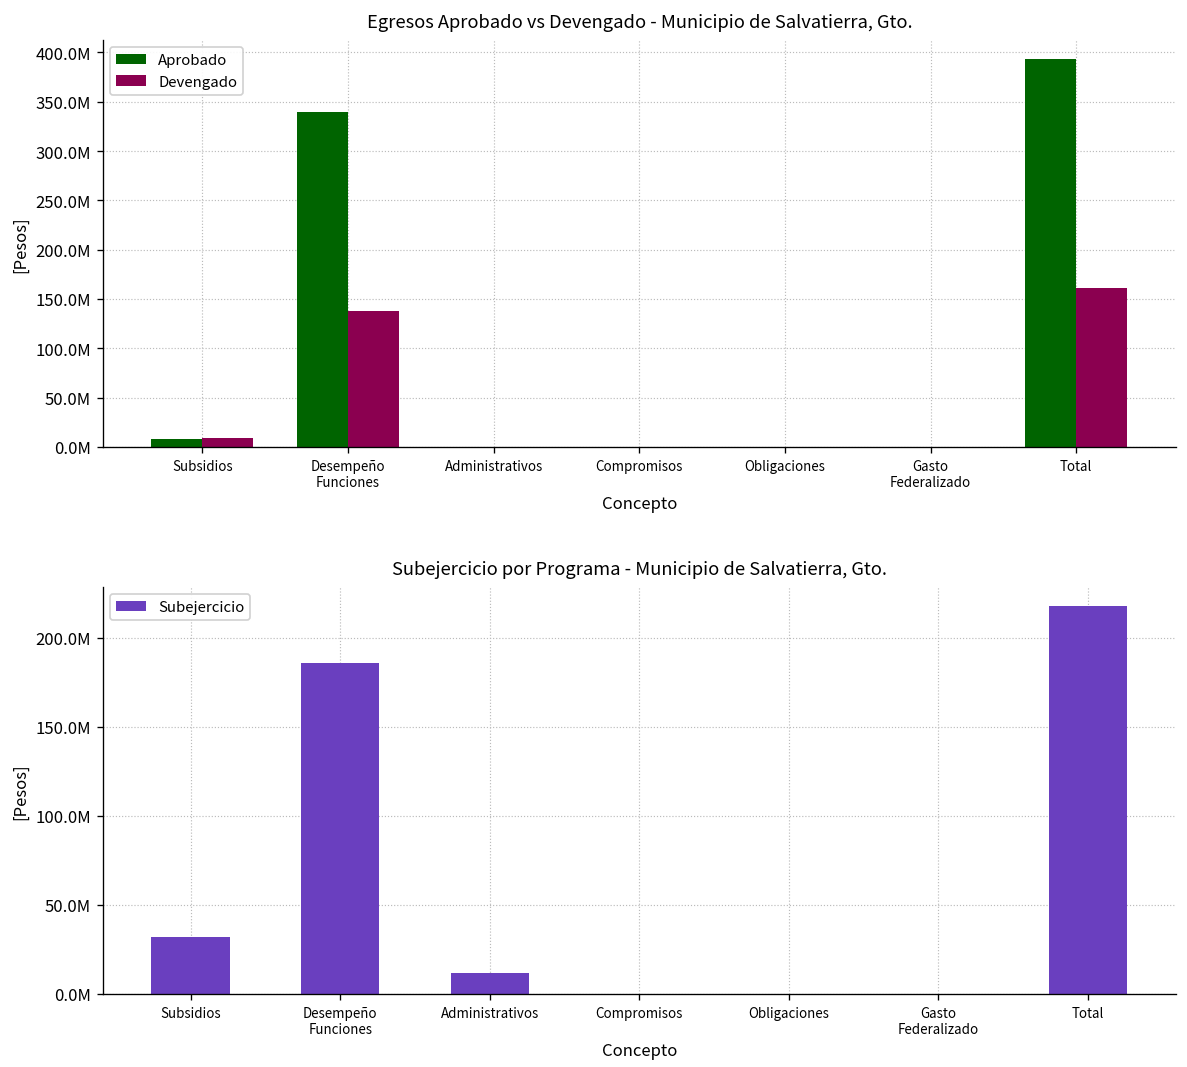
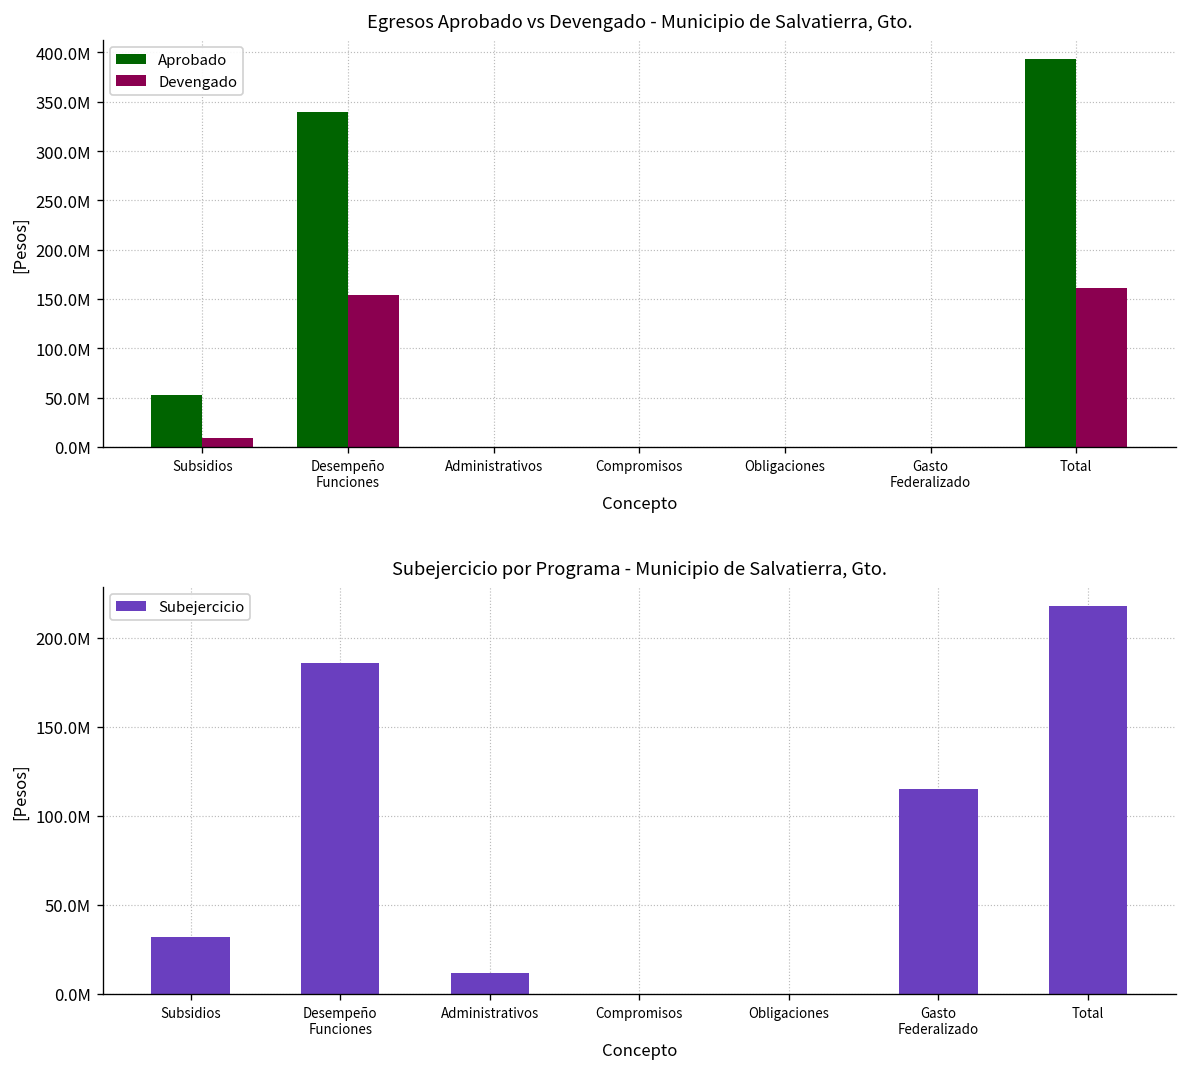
  {
    "Egresos Aprobado vs Devengado - Municipio de Salvatierra, Gto.": {
      "Aprobado": {
-       "Subsidios": 10000000,
+       "Subsidios": 50000000,
        "Desempeño Funciones": 340000000,
        "Administrativos": 0,
        "Compromisos": 0,
        "Obligaciones": 0,
        "Gasto Federalizado": 0,
        "Total": 390000000
      },
      "Devengado": {
        "Subsidios": 10000000,
-       "Desempeño Funciones": 140000000,
+       "Desempeño Funciones": 150000000,
        "Administrativos": 0,
        "Compromisos": 0,
        "Obligaciones": 0,
        "Gasto Federalizado": 0,
        "Total": 160000000
      }
    },
    "Subejercicio por Programa - Municipio de Salvatierra, Gto.": {
      "Subsidios": 32000000,
      "Desempeño Funciones": 186000000,
      "Administrativos": 12000000,
      "Compromisos": 0,
      "Obligaciones": 0,
-     "Gasto Federalizado": 0,
+     "Gasto Federalizado": 115000000,
      "Total": 218000000
    }
  }
